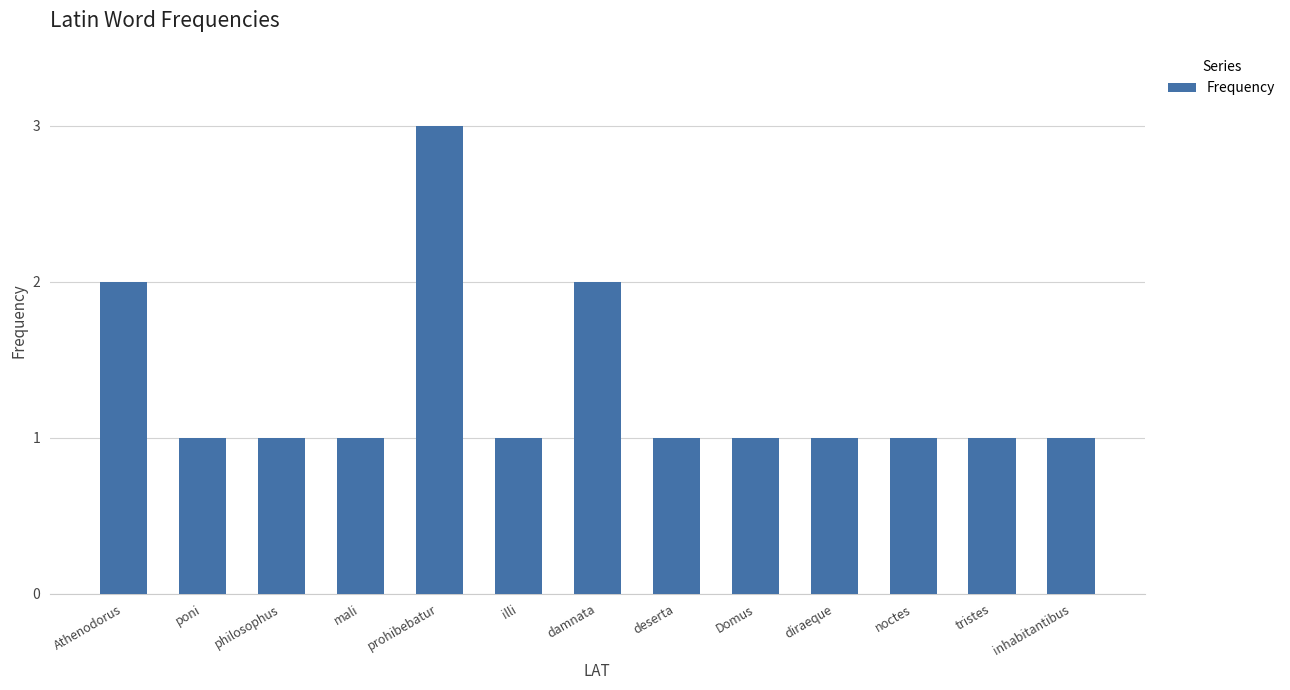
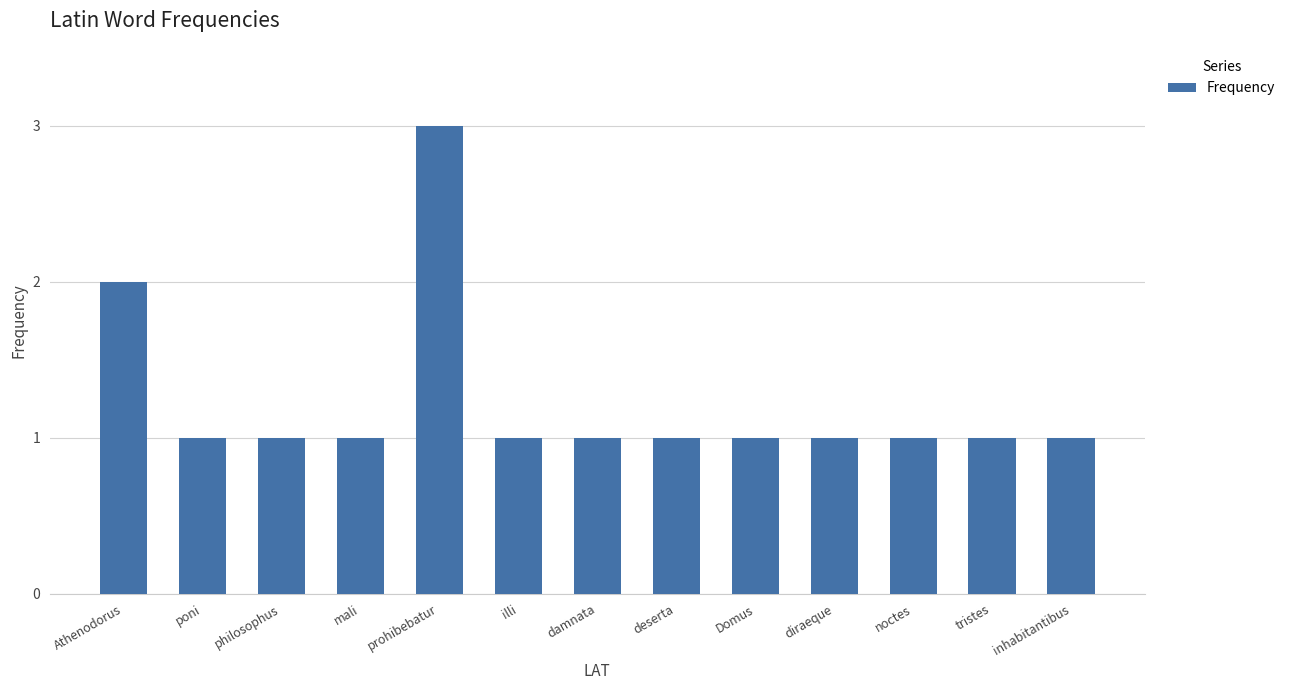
  {
    "Athenodorus": 2,
    "poni": 1,
    "philosophus": 1,
    "mali": 1,
    "prohibebatur": 3,
    "illi": 1,
-   "damnata": 2,
+   "damnata": 1,
    "deserta": 1,
    "Domus": 1,
    "diraeque": 1,
    "noctes": 1,
    "tristes": 1,
    "inhabitantibus": 1
  }
